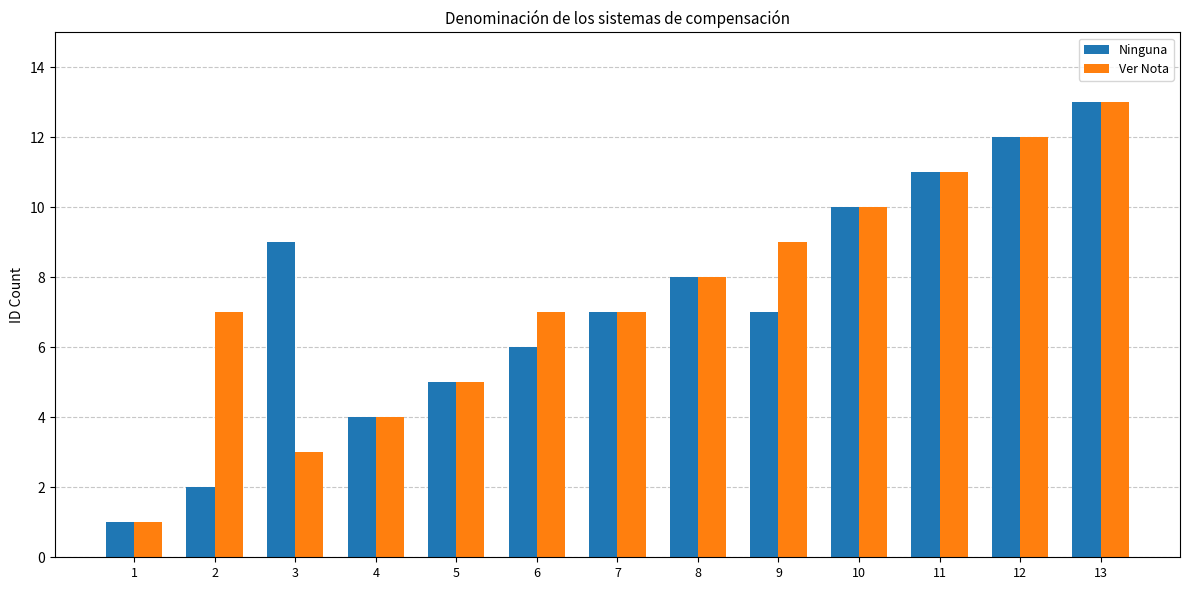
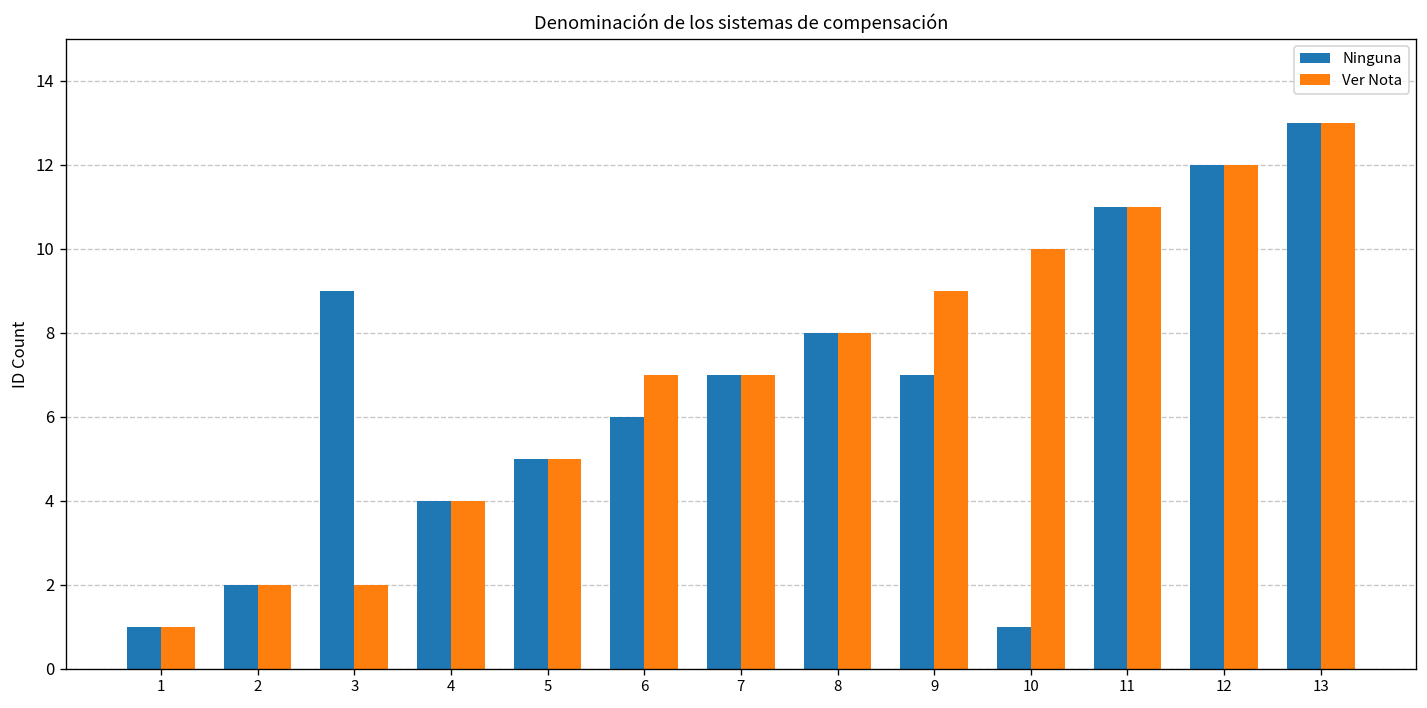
  {
    "Ninguna": {
      "1": 1,
      "2": 2,
      "3": 9,
      "4": 4,
      "5": 5,
      "6": 6,
      "7": 7,
      "8": 8,
      "9": 7,
-     "10": 10,
+     "10": 1,
      "11": 11,
      "12": 12,
      "13": 13
    },
    "Ver Nota": {
      "1": 1,
-     "2": 7,
-     "3": 3,
+     "2": 2,
+     "3": 2,
      "4": 4,
      "5": 5,
      "6": 7,
      "7": 7,
      "8": 8,
      "9": 9,
      "10": 10,
      "11": 11,
      "12": 12,
      "13": 13
    }
  }
